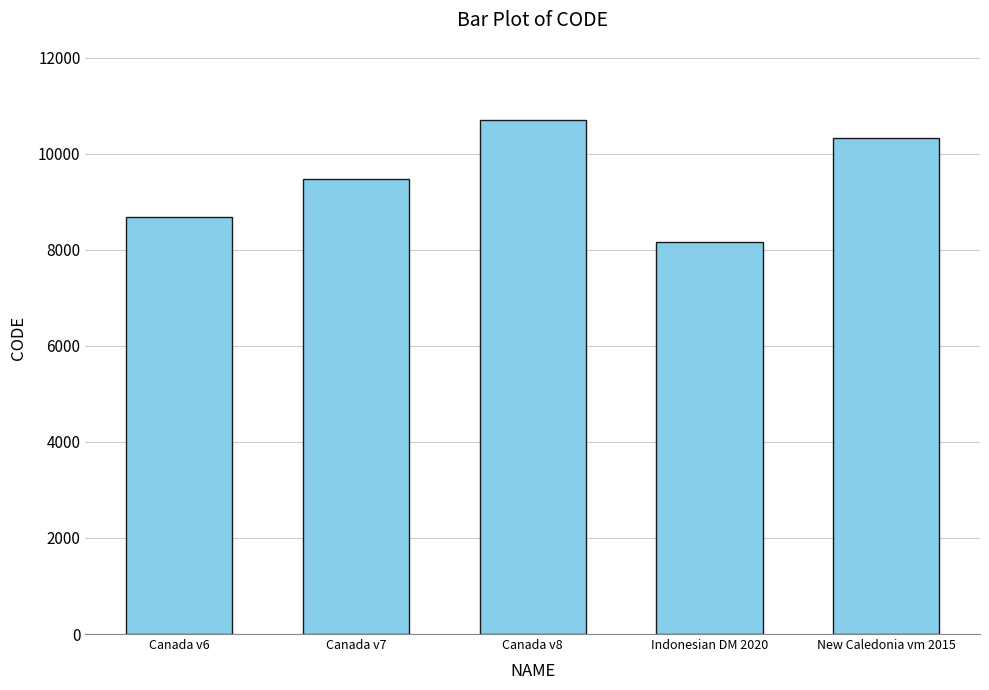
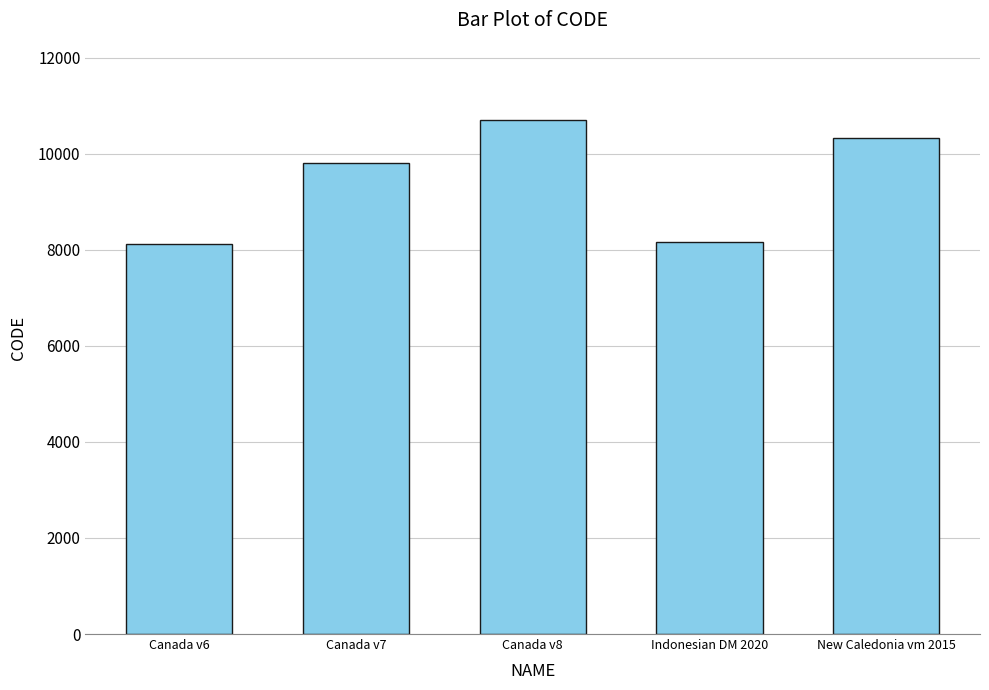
  {
-   "Canada v6": 8700,
-   "Canada v7": 9500,
+   "Canada v6": 8100,
+   "Canada v7": 9800,
    "Canada v8": 10700,
    "Indonesian DM 2020": 8200,
    "New Caledonia vm 2015": 10300
  }
